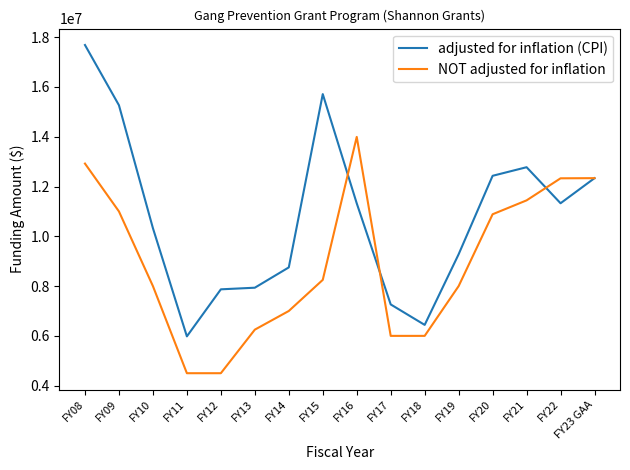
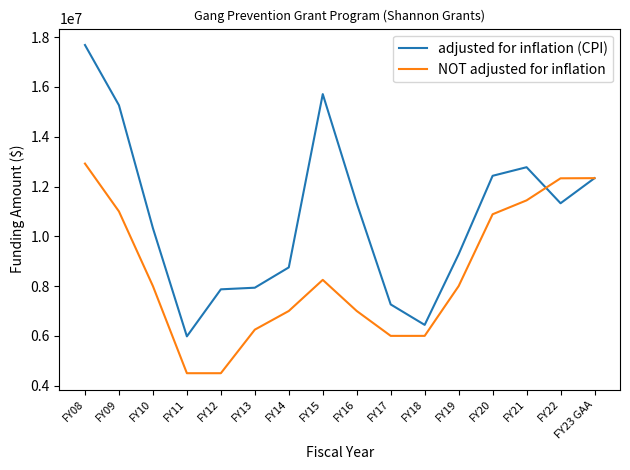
  {
    "adjusted for inflation (CPI)": {
      "FY08": 17700000,
      "FY09": 15300000,
      "FY10": 10300000,
      "FY11": 6000000,
      "FY12": 7900000,
      "FY13": 7900000,
      "FY14": 8800000,
      "FY15": 15700000,
      "FY16": 11300000,
      "FY17": 7300000,
      "FY18": 6400000,
      "FY19": 9300000,
      "FY20": 12400000,
      "FY21": 12800000,
      "FY22": 11300000
    },
    "NOT adjusted for inflation": {
      "FY08": 12900000,
      "FY09": 11000000,
      "FY10": 8000000,
      "FY11": 4500000,
      "FY12": 4500000,
      "FY13": 6300000,
      "FY14": 7000000,
      "FY15": 8300000,
-     "FY16": 14000000,
+     "FY16": 7000000,
      "FY17": 6000000,
      "FY18": 6000000,
      "FY19": 8000000,
      "FY20": 10900000,
      "FY21": 11400000,
      "FY22": 12300000
    }
  }
